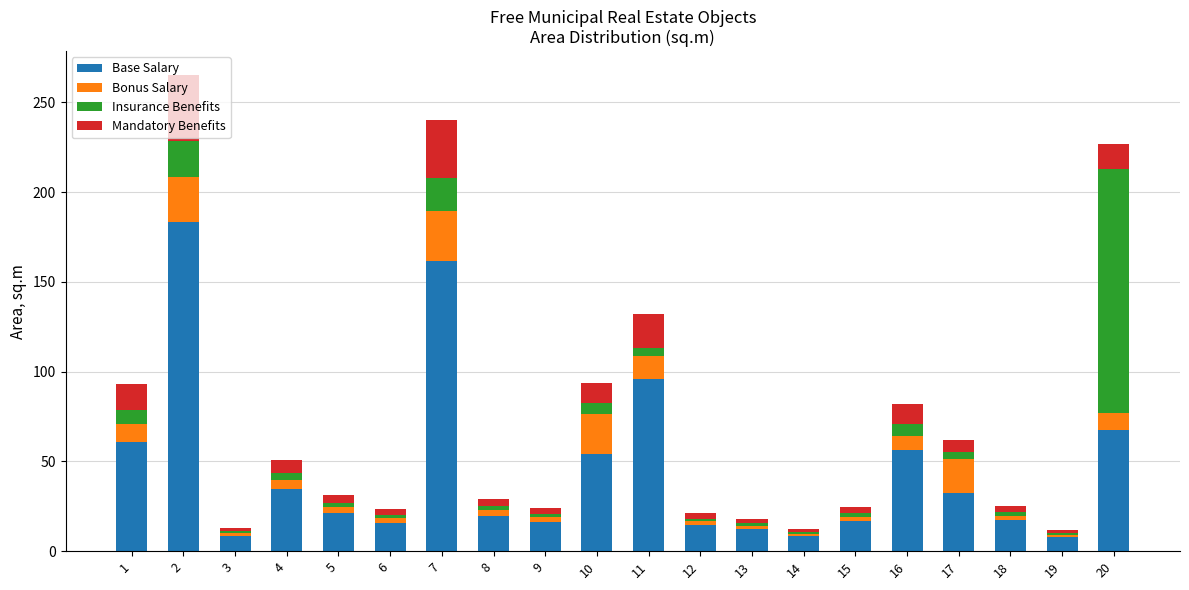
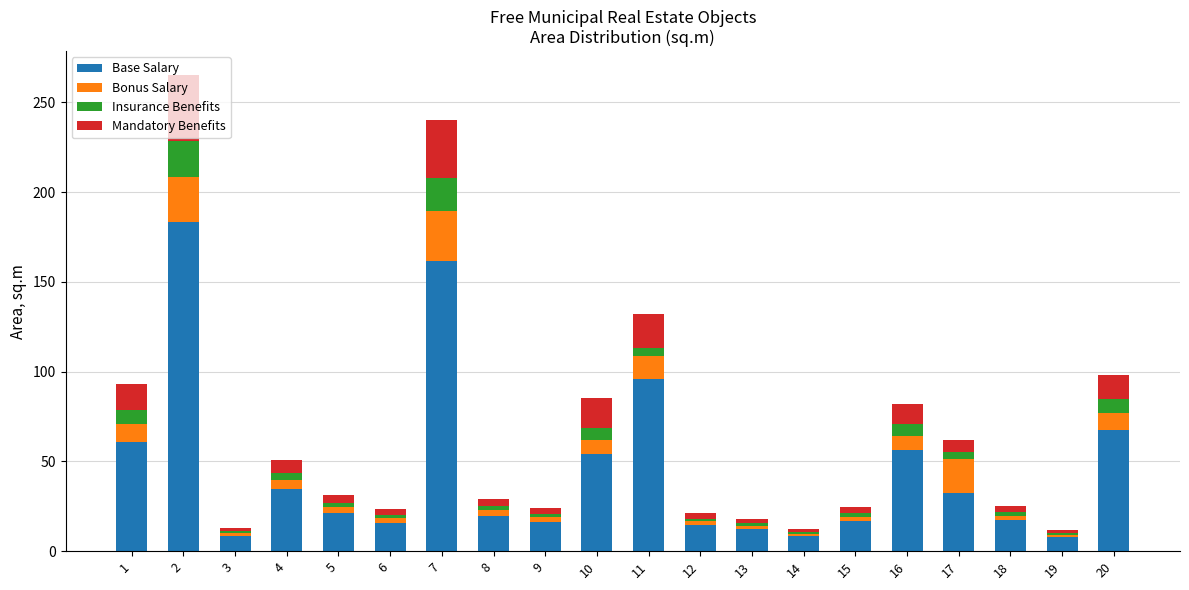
  {
    "Base Salary": {
      "1": 61,
      "2": 184,
      "3": 9,
      "4": 35,
      "5": 21,
      "6": 16,
      "7": 162,
      "8": 20,
      "9": 16,
      "10": 54,
      "11": 96,
      "12": 15,
      "13": 12,
      "14": 8,
      "15": 17,
      "16": 56,
      "17": 33,
      "18": 17,
      "19": 8,
      "20": 67
    },
    "Bonus Salary": {
      "1": 10,
      "2": 25,
      "3": 2,
      "4": 5,
      "5": 3,
      "6": 3,
      "7": 28,
      "8": 3,
      "9": 3,
-     "10": 22,
+     "10": 8,
      "11": 13,
      "12": 2,
      "13": 2,
      "15": 3,
      "16": 8,
      "17": 19,
      "18": 3,
      "20": 9
    },
    "Insurance Benefits": {
      "1": 8,
      "2": 20,
      "4": 4,
      "5": 3,
      "6": 2,
      "7": 18,
      "8": 3,
      "9": 2,
      "10": 7,
      "11": 4,
      "12": 2,
      "13": 1,
      "15": 2,
      "16": 7,
      "17": 4,
      "18": 2,
-     "20": 136
+     "20": 8
    },
    "Mandatory Benefits": {
      "1": 15,
      "3": 2,
      "4": 7,
      "5": 4,
      "6": 3,
      "7": 32,
      "8": 4,
      "9": 3,
-     "10": 11,
+     "10": 17,
      "11": 19,
      "12": 3,
      "13": 3,
      "14": 2,
      "15": 3,
      "16": 11,
      "17": 7,
      "18": 4,
      "19": 2,
      "20": 14
    }
  }
